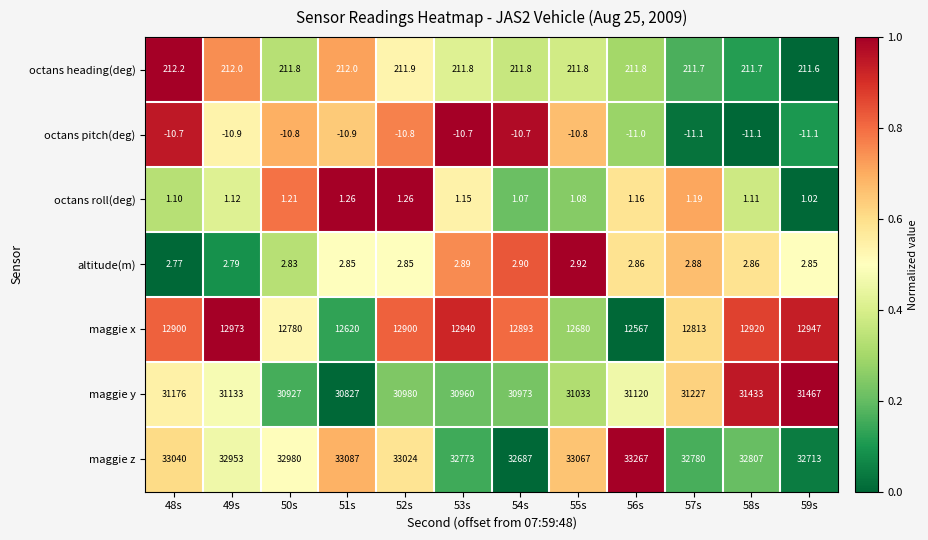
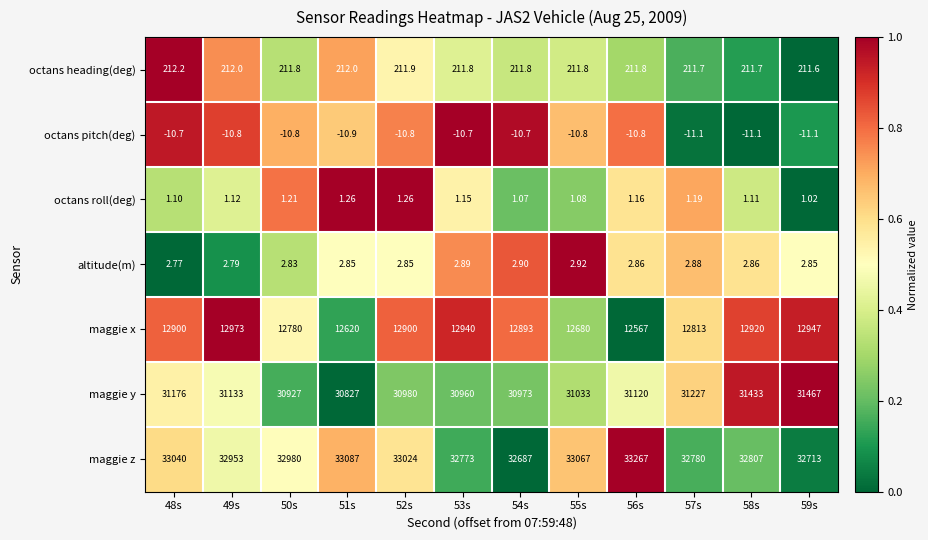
  {
    "octans heading(deg)": {
      "48s": 212.2,
      "49s": 212.0,
      "50s": 211.8,
      "51s": 212.0,
      "52s": 211.9,
      "53s": 211.8,
      "54s": 211.8,
      "55s": 211.8,
      "56s": 211.8,
      "57s": 211.7,
      "58s": 211.7,
      "59s": 211.6
    },
    "octans pitch(deg)": {
      "48s": -10.7,
-     "49s": -10.9,
+     "49s": -10.8,
      "50s": -10.8,
      "51s": -10.9,
      "52s": -10.8,
      "53s": -10.7,
      "54s": -10.7,
      "55s": -10.8,
-     "56s": -11.0,
+     "56s": -10.8,
      "57s": -11.1,
      "58s": -11.1,
      "59s": -11.1
    },
    "octans roll(deg)": {
      "48s": 1.10,
      "49s": 1.12,
      "50s": 1.21,
      "51s": 1.26,
      "52s": 1.26,
      "53s": 1.15,
      "54s": 1.07,
      "55s": 1.08,
      "56s": 1.16,
      "57s": 1.19,
      "58s": 1.11,
      "59s": 1.02
    },
    "altitude(m)": {
      "48s": 2.77,
      "49s": 2.79,
      "50s": 2.83,
      "51s": 2.85,
      "52s": 2.85,
      "53s": 2.89,
      "54s": 2.90,
      "55s": 2.92,
      "56s": 2.86,
      "57s": 2.88,
      "58s": 2.86,
      "59s": 2.85
    },
    "maggie x": {
      "48s": 12900,
      "49s": 12973,
      "50s": 12780,
      "51s": 12620,
      "52s": 12900,
      "53s": 12940,
      "54s": 12893,
      "55s": 12680,
      "56s": 12567,
      "57s": 12813,
      "58s": 12920,
      "59s": 12947
    },
    "maggie y": {
      "48s": 31176,
      "49s": 31133,
      "50s": 30927,
      "51s": 30827,
      "52s": 30980,
      "53s": 30960,
      "54s": 30973,
      "55s": 31033,
      "56s": 31120,
      "57s": 31227,
      "58s": 31433,
      "59s": 31467
    },
    "maggie z": {
      "48s": 33040,
      "49s": 32953,
      "50s": 32980,
      "51s": 33087,
      "52s": 33024,
      "53s": 32773,
      "54s": 32687,
      "55s": 33067,
      "56s": 33267,
      "57s": 32780,
      "58s": 32807,
      "59s": 32713
    }
  }
